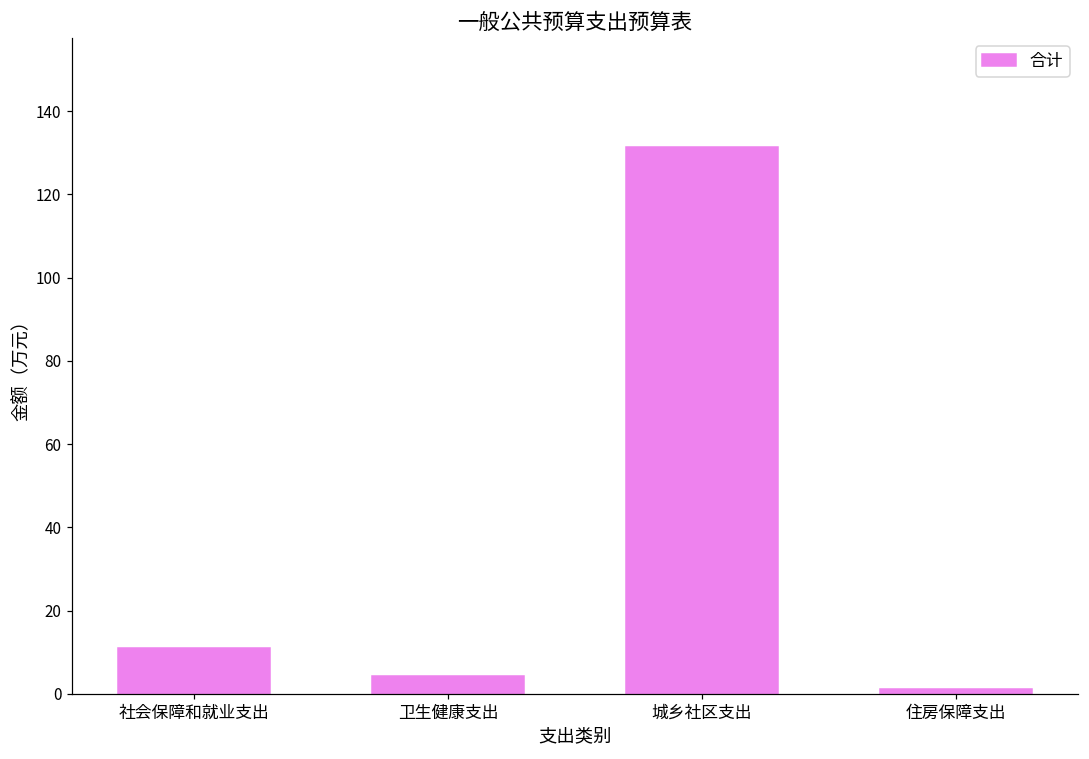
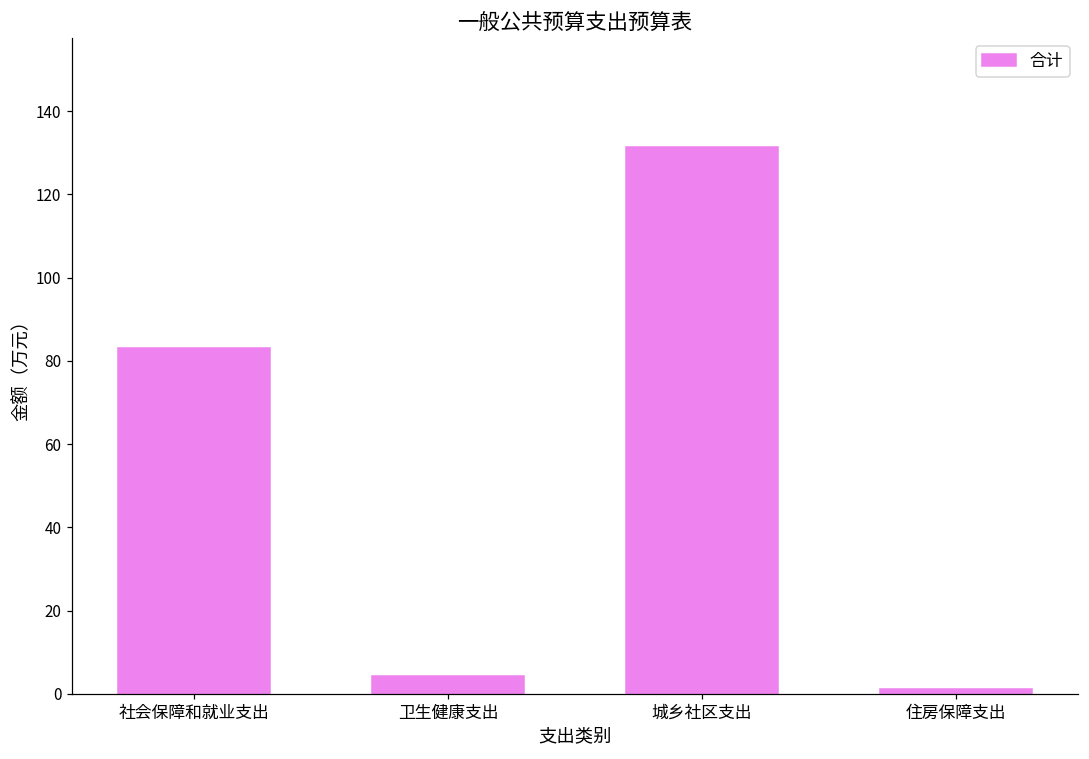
  {
-   "社会保障和就业支出": 11,
+   "社会保障和就业支出": 83,
    "卫生健康支出": 4,
    "城乡社区支出": 131,
    "住房保障支出": 1
  }
